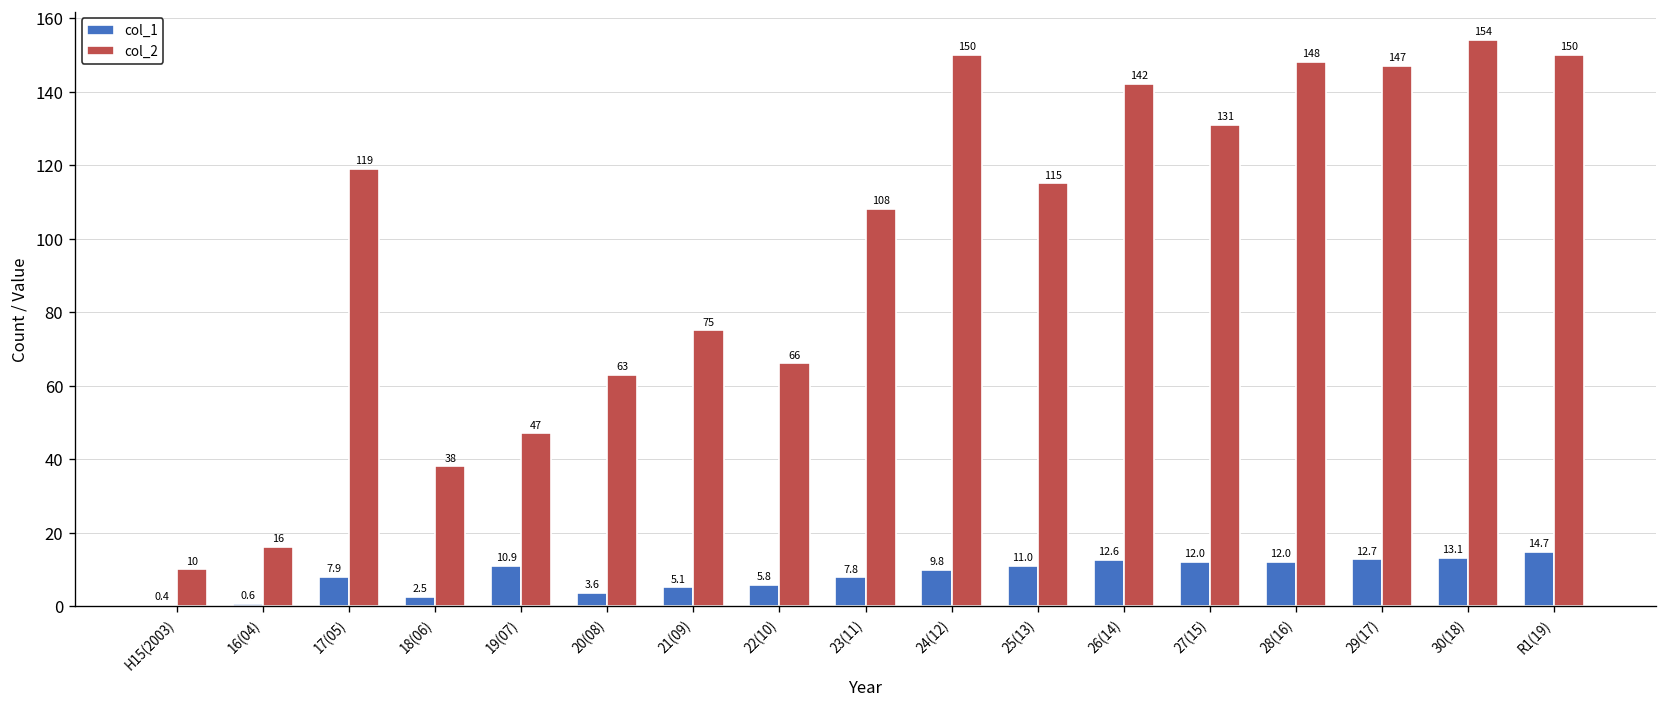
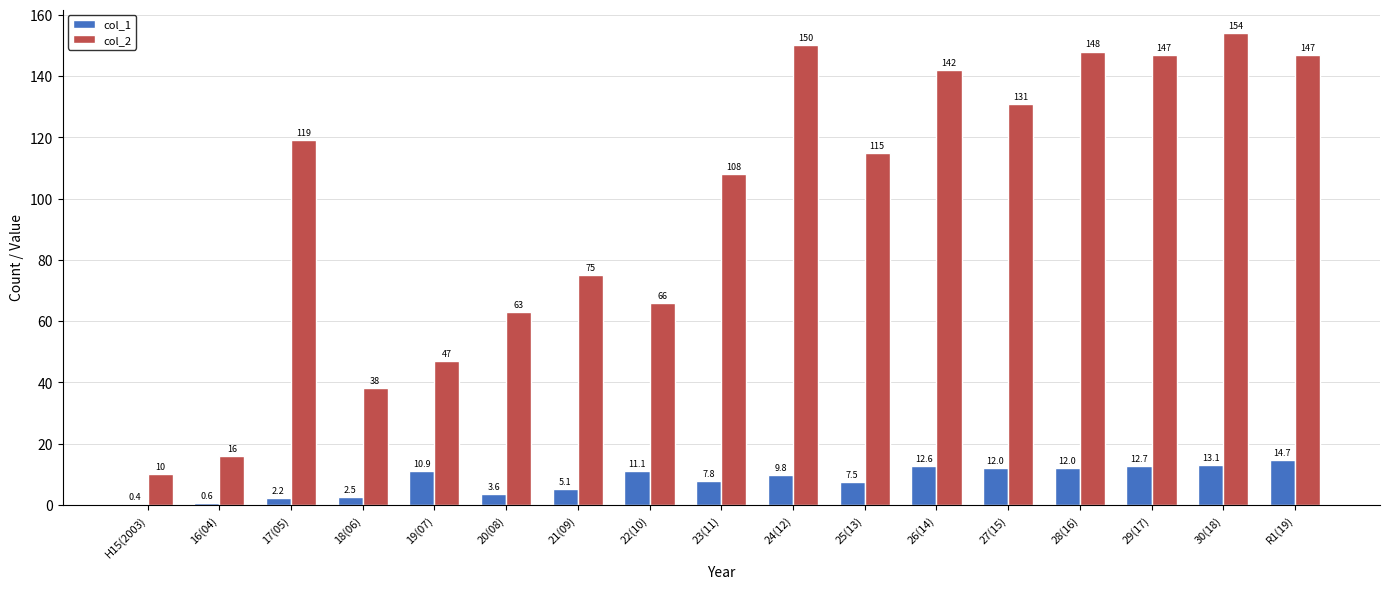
  {
    "col_1": {
      "H15(2003)": 0.4,
      "16(04)": 0.6,
-     "17(05)": 7.9,
+     "17(05)": 2.2,
      "18(06)": 2.5,
      "19(07)": 10.9,
      "20(08)": 3.6,
      "21(09)": 5.1,
-     "22(10)": 5.8,
+     "22(10)": 11.1,
      "23(11)": 7.8,
      "24(12)": 9.8,
-     "25(13)": 11.0,
+     "25(13)": 7.5,
      "26(14)": 12.6,
      "27(15)": 12.0,
      "28(16)": 12.0,
      "29(17)": 12.7,
      "30(18)": 13.1,
      "R1(19)": 14.7
    },
    "col_2": {
      "H15(2003)": 10,
      "16(04)": 16,
      "17(05)": 119,
      "18(06)": 38,
      "19(07)": 47,
      "20(08)": 63,
      "21(09)": 75,
      "22(10)": 66,
      "23(11)": 108,
      "24(12)": 150,
      "25(13)": 115,
      "26(14)": 142,
      "27(15)": 131,
      "28(16)": 148,
      "29(17)": 147,
      "30(18)": 154,
-     "R1(19)": 150
+     "R1(19)": 147
    }
  }
